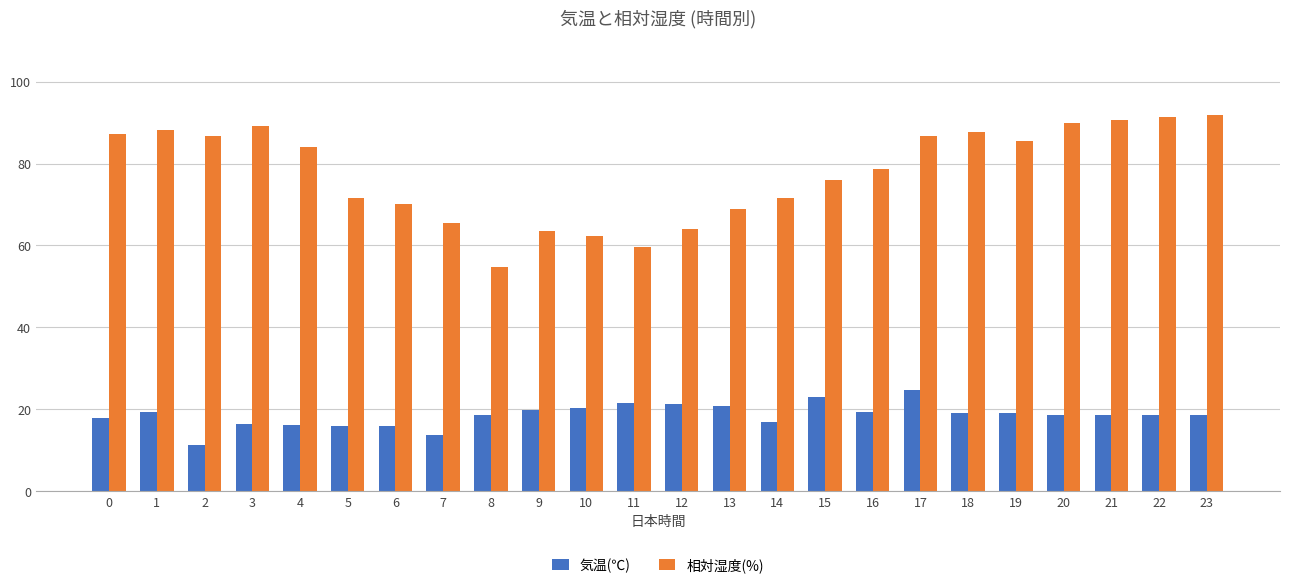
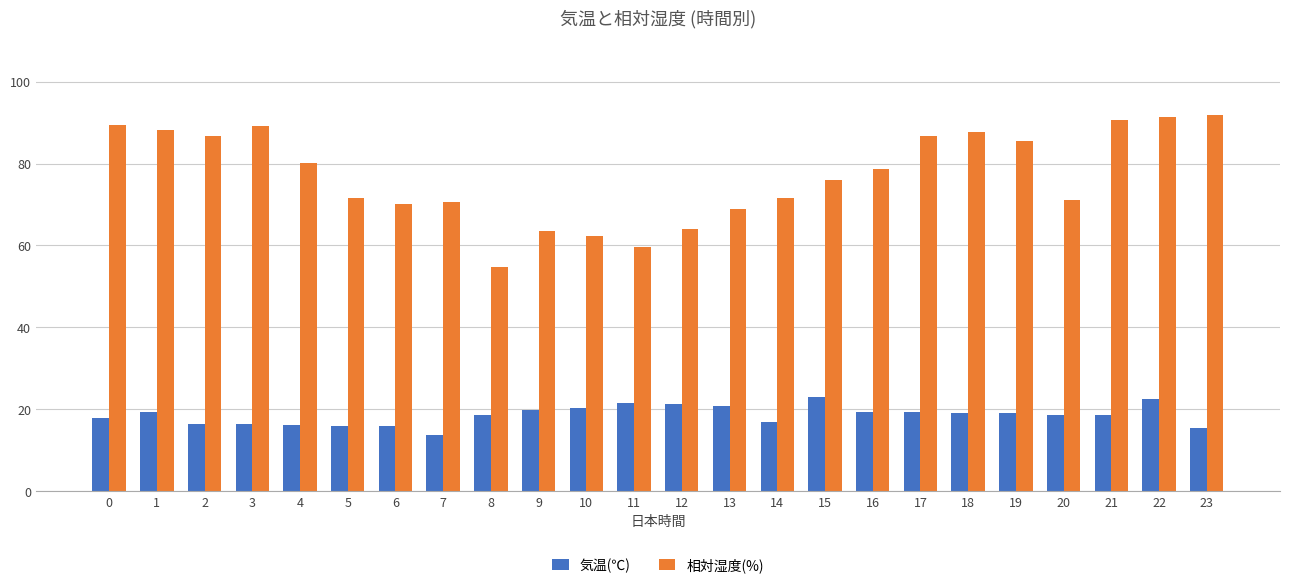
  {
    "気温(℃)": {
      "0": 18,
      "1": 19,
-     "2": 11,
+     "2": 17,
      "3": 16,
      "4": 16,
      "5": 16,
      "6": 16,
      "7": 14,
      "8": 19,
      "9": 20,
      "10": 20,
      "11": 21,
      "12": 21,
      "13": 21,
      "14": 17,
      "15": 23,
      "16": 19,
-     "17": 25,
+     "17": 19,
      "18": 19,
      "19": 19,
      "20": 19,
      "21": 19,
-     "22": 19,
-     "23": 19
+     "22": 23,
+     "23": 16
    },
    "相対湿度(%)": {
-     "0": 87,
+     "0": 90,
      "1": 88,
      "2": 87,
      "3": 89,
-     "4": 84,
+     "4": 80,
      "5": 72,
      "6": 70,
-     "7": 66,
+     "7": 71,
      "8": 55,
      "9": 64,
      "10": 62,
      "11": 60,
      "12": 64,
      "13": 69,
      "14": 72,
      "15": 76,
      "16": 79,
      "17": 87,
      "18": 88,
      "19": 86,
-     "20": 90,
+     "20": 71,
      "21": 91,
      "22": 91,
      "23": 92
    }
  }
